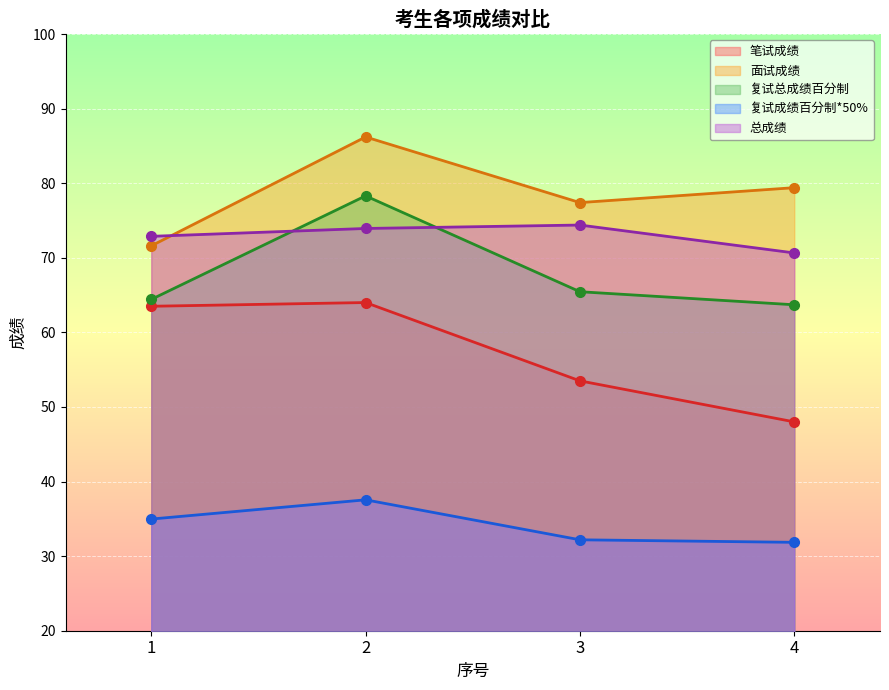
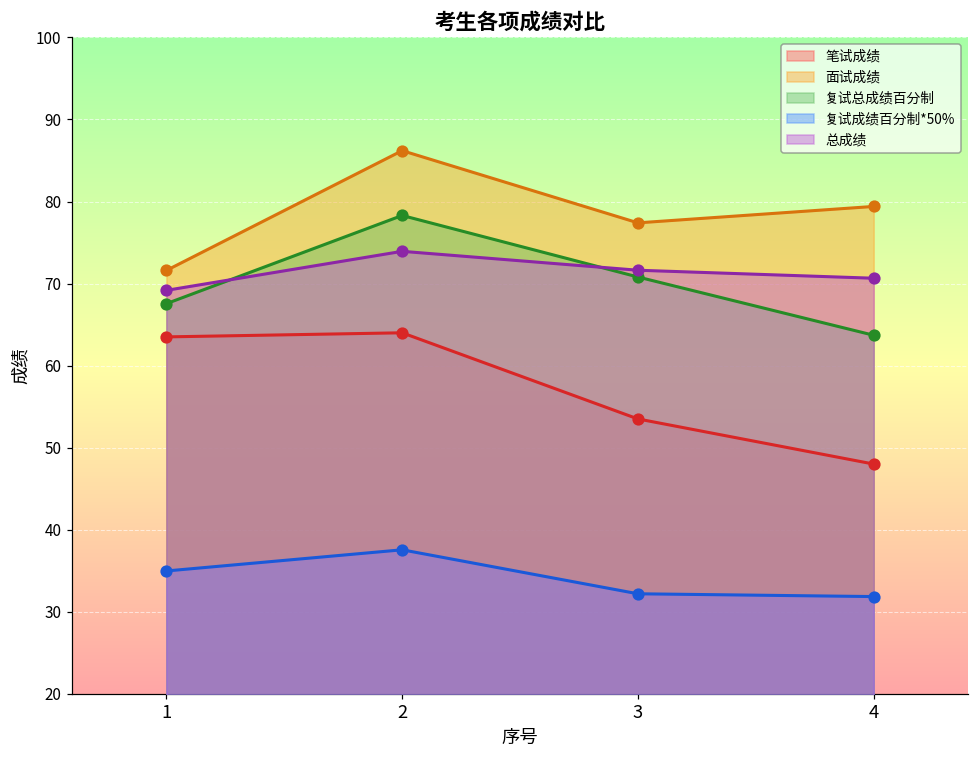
  {
    "复试总成绩百分制": {
-     "1": 64,
+     "1": 68,
      "2": 78,
-     "3": 65,
+     "3": 71,
      "4": 64
    },
    "复试成绩百分制*50%": {
      "1": 35,
      "2": 38,
      "3": 32,
      "4": 32
    },
    "总成绩": {
-     "1": 73,
+     "1": 69,
      "2": 74,
-     "3": 74,
+     "3": 72,
      "4": 71
    }
  }
